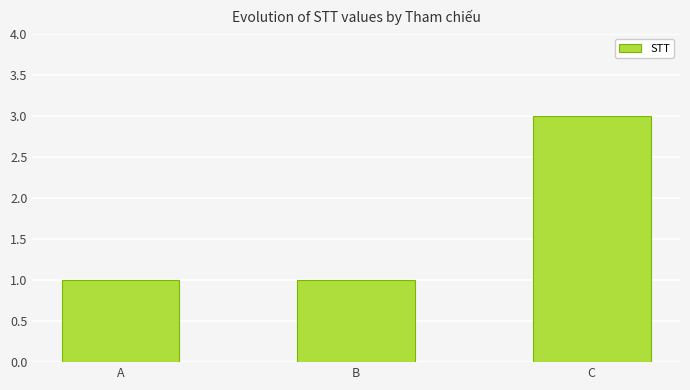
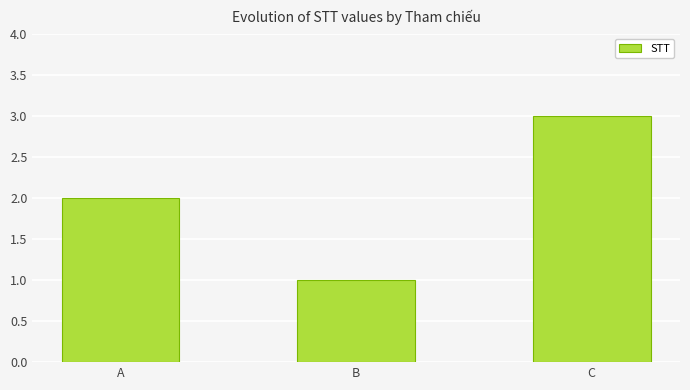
  {
-   "A": 1,
+   "A": 2,
    "B": 1,
    "C": 3
  }
